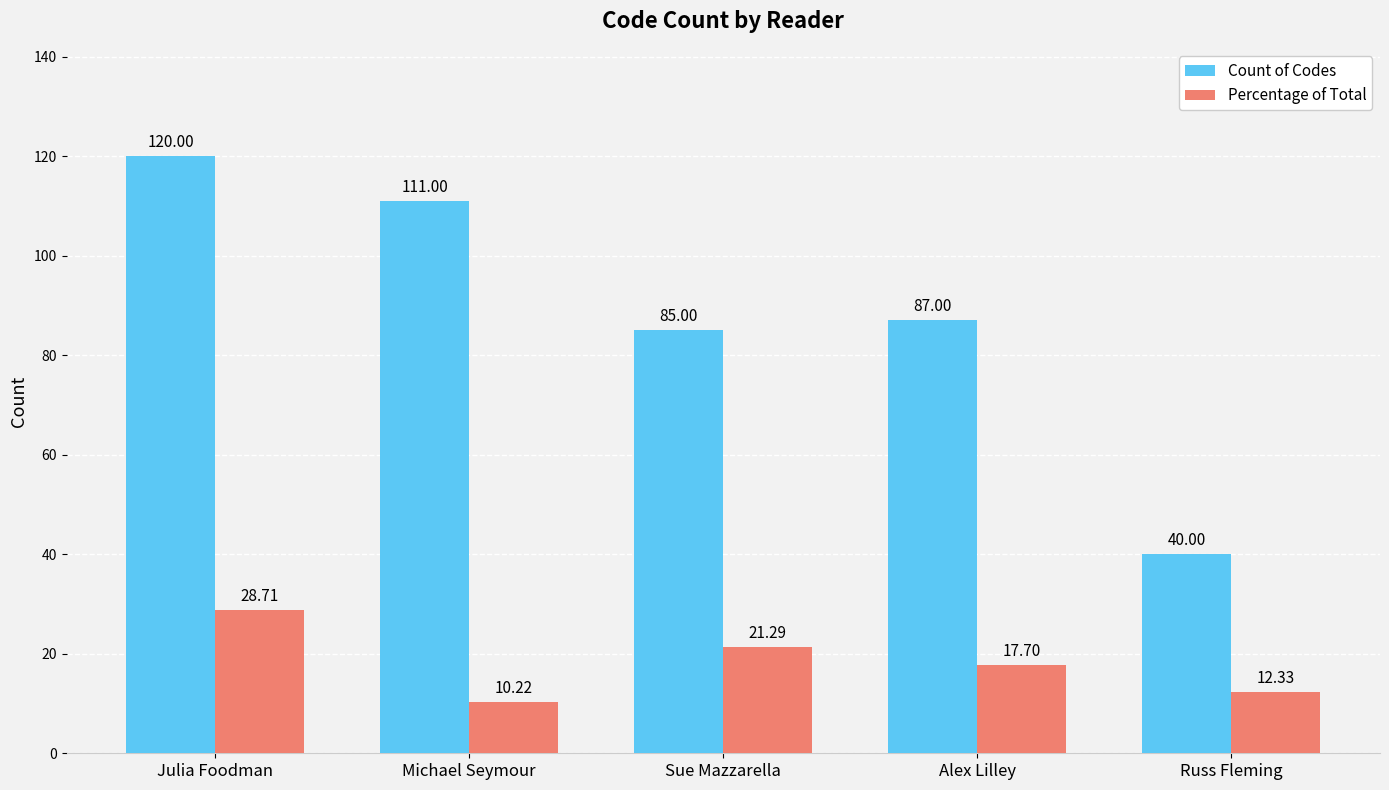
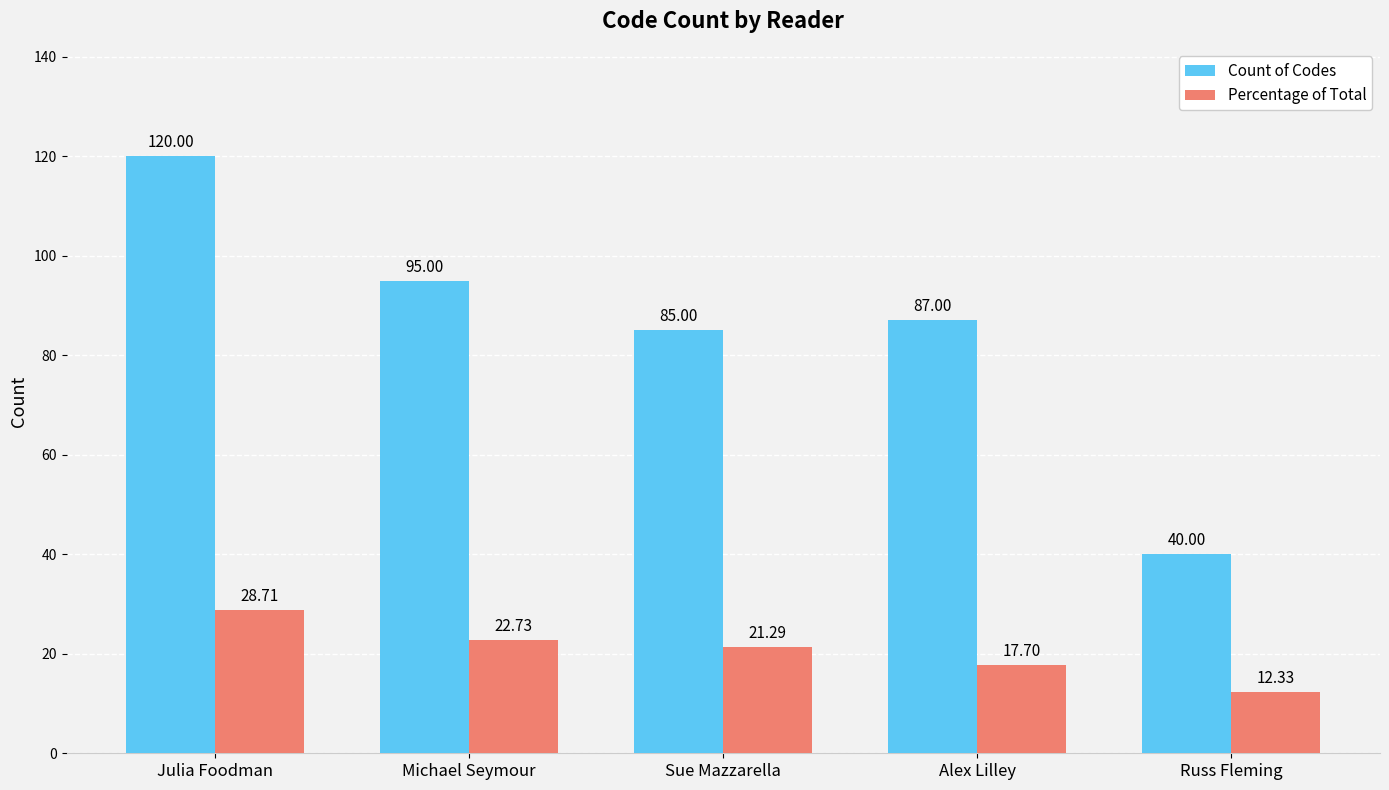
  {
    "Count of Codes": {
      "Julia Foodman": 120.00,
-     "Michael Seymour": 111.00,
+     "Michael Seymour": 95.00,
      "Sue Mazzarella": 85.00,
      "Alex Lilley": 87.00,
      "Russ Fleming": 40.00
    },
    "Percentage of Total": {
      "Julia Foodman": 28.71,
-     "Michael Seymour": 10.22,
+     "Michael Seymour": 22.73,
      "Sue Mazzarella": 21.29,
      "Alex Lilley": 17.70,
      "Russ Fleming": 12.33
    }
  }
